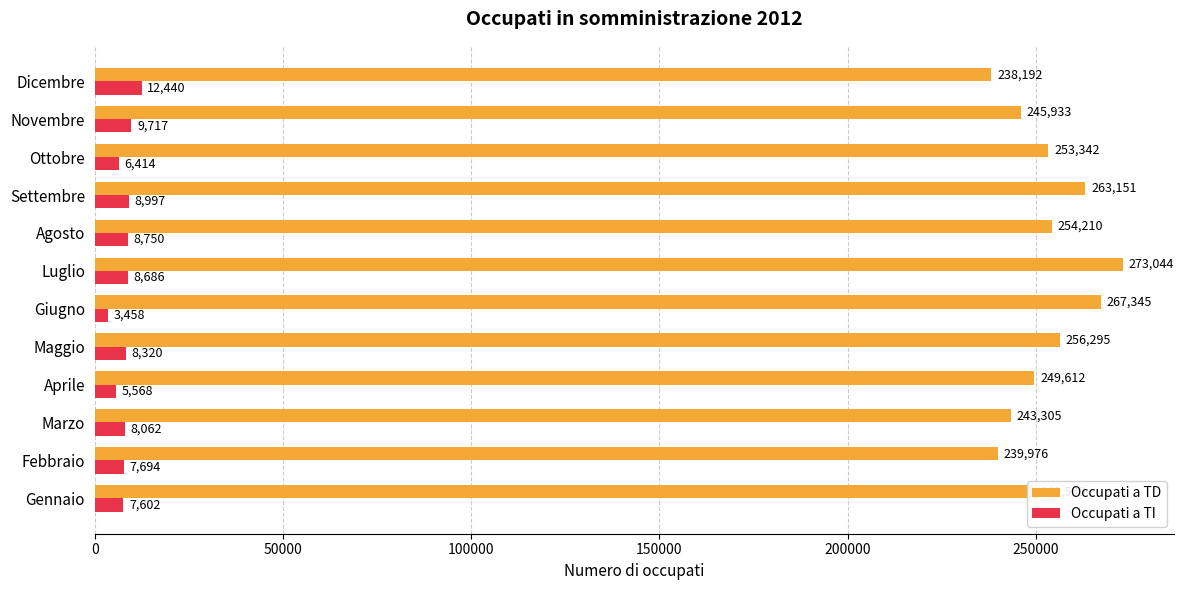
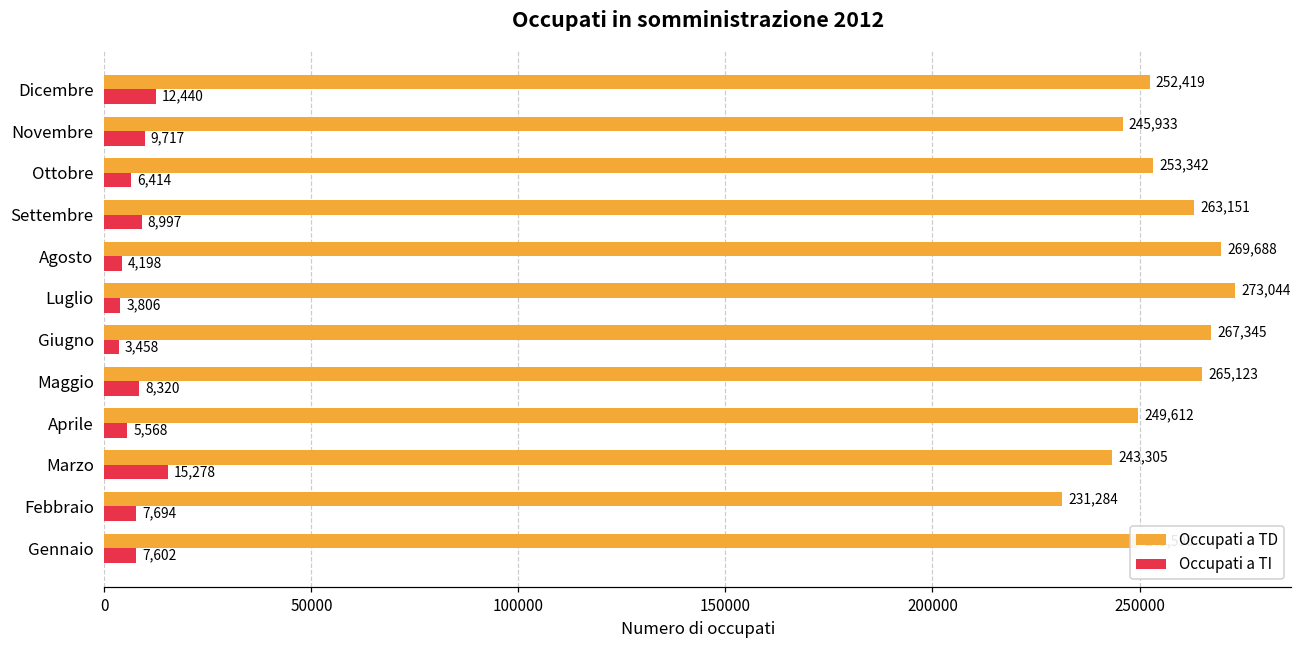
  {
    "Occupati a TD": {
-     "Dicembre": "238,192",
+     "Dicembre": "252,419",
      "Novembre": "245,933",
      "Ottobre": "253,342",
      "Settembre": "263,151",
-     "Agosto": "254,210",
+     "Agosto": "269,688",
      "Luglio": "273,044",
      "Giugno": "267,345",
-     "Maggio": "256,295",
+     "Maggio": "265,123",
      "Aprile": "249,612",
      "Marzo": "243,305",
-     "Febbraio": "239,976"
+     "Febbraio": "231,284"
    },
    "Occupati a TI": {
      "Dicembre": "12,440",
      "Novembre": "9,717",
      "Ottobre": "6,414",
      "Settembre": "8,997",
-     "Agosto": "8,750",
-     "Luglio": "8,686",
+     "Agosto": "4,198",
+     "Luglio": "3,806",
      "Giugno": "3,458",
      "Maggio": "8,320",
      "Aprile": "5,568",
-     "Marzo": "8,062",
+     "Marzo": "15,278",
      "Febbraio": "7,694",
      "Gennaio": "7,602"
    }
  }
